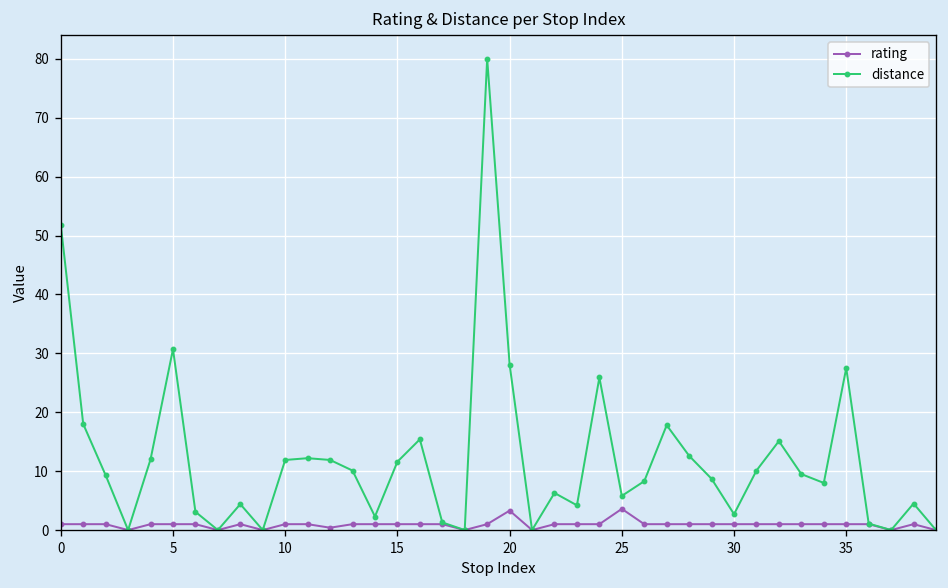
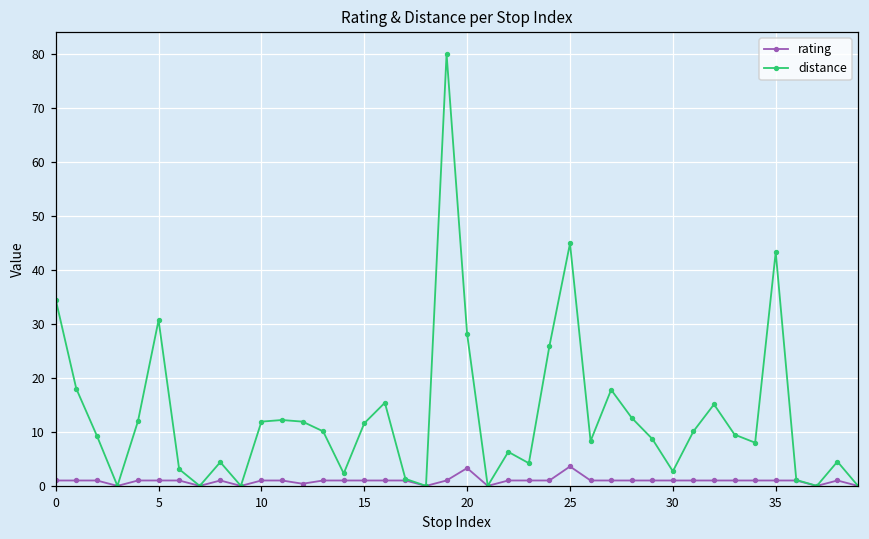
  {
    "rating": {
      "0": 1,
      "5": 1,
      "10": 1,
      "15": 1,
      "20": 3,
      "25": 4,
      "30": 1,
      "35": 1
    },
    "distance": {
-     "0": 52,
+     "0": 35,
      "5": 31,
      "10": 12,
      "15": 12,
      "20": 28,
-     "25": 6,
+     "25": 45,
      "30": 3,
-     "35": 28
+     "35": 43
    }
  }
